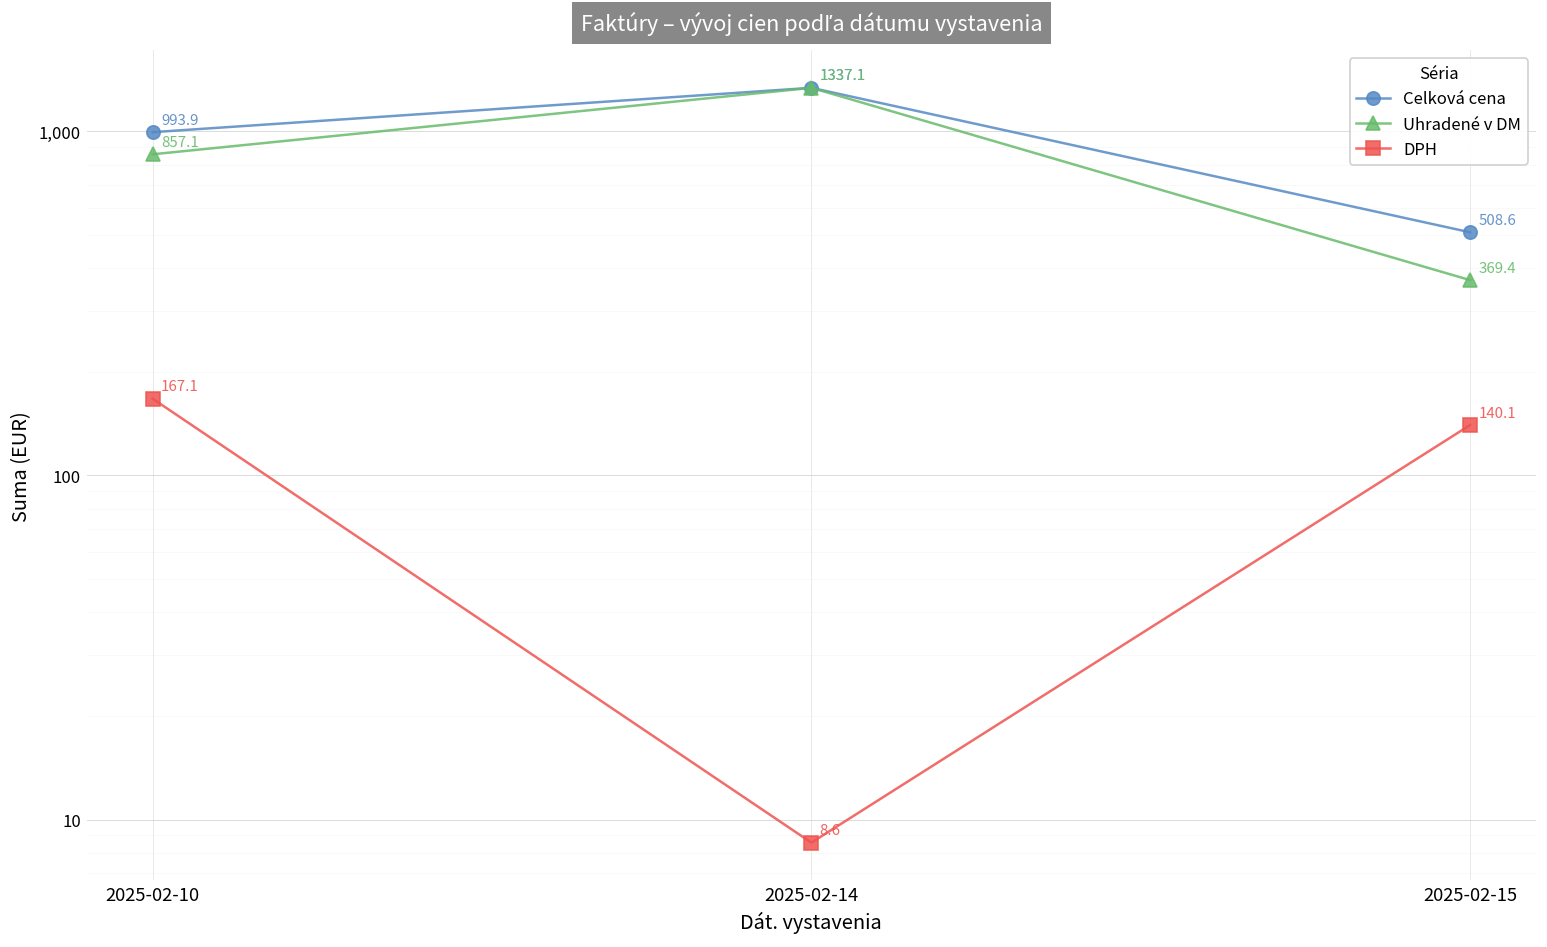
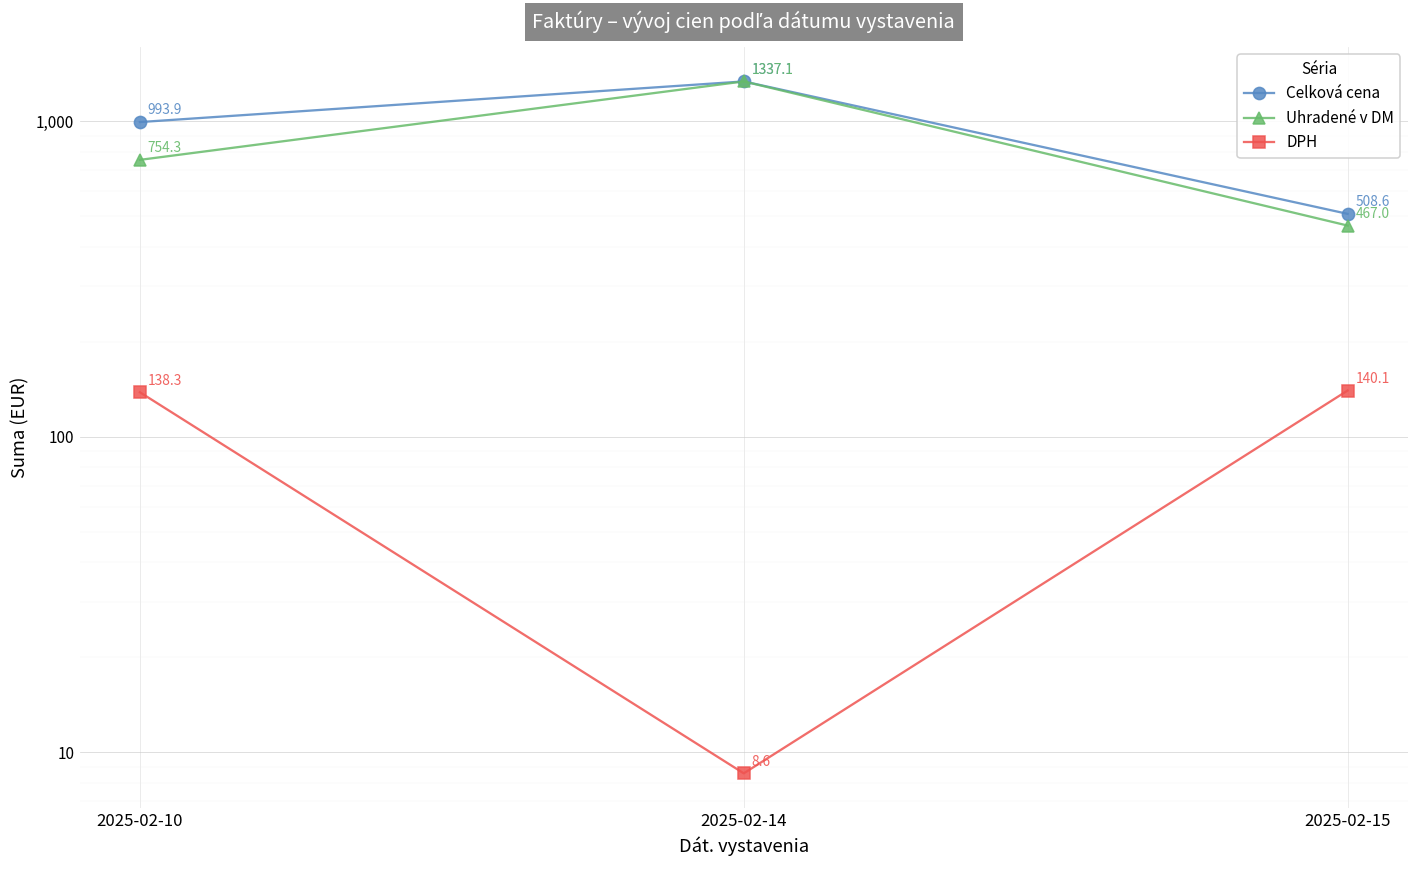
  {
    "Celková cena": {
      "2025-02-10": 993.9,
      "2025-02-15": 508.6
    },
    "Uhradené v DM": {
-     "2025-02-10": 857.1,
-     "2025-02-15": 369.4
+     "2025-02-10": 754.3,
+     "2025-02-15": 467.0
    },
    "DPH": {
-     "2025-02-10": 167.1,
+     "2025-02-10": 138.3,
      "2025-02-14": 8.6,
      "2025-02-15": 140.1
    }
  }
